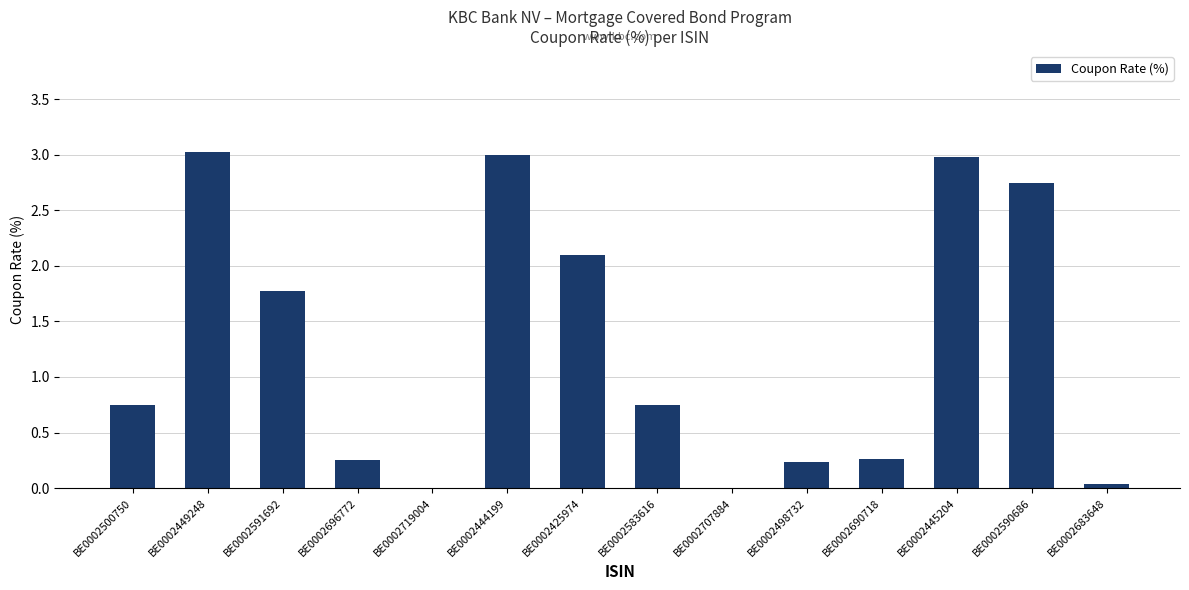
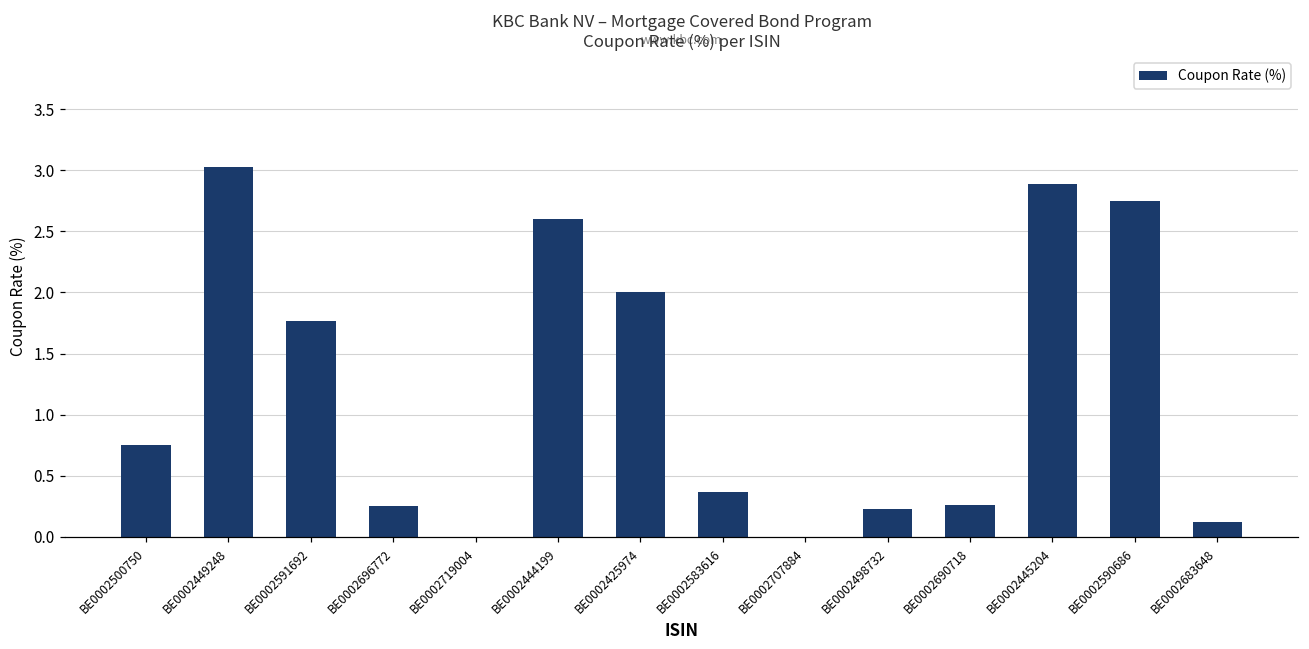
  {
    "BE0002500750": 0.75,
    "BE0002449248": 3.03,
    "BE0002591692": 1.77,
    "BE0002696772": 0.25,
    "BE0002719004": 0.00,
-   "BE0002444199": 3.0,
-   "BE0002425974": 2.1,
-   "BE0002583616": 0.75,
+   "BE0002444199": 2.6,
+   "BE0002425974": 2.0,
+   "BE0002583616": 0.37,
    "BE0002707884": 0.00,
    "BE0002498732": 0.23,
    "BE0002690718": 0.26,
-   "BE0002445204": 2.98,
+   "BE0002445204": 2.89,
    "BE0002590686": 2.75,
-   "BE0002683648": 0.04
+   "BE0002683648": 0.12
  }
